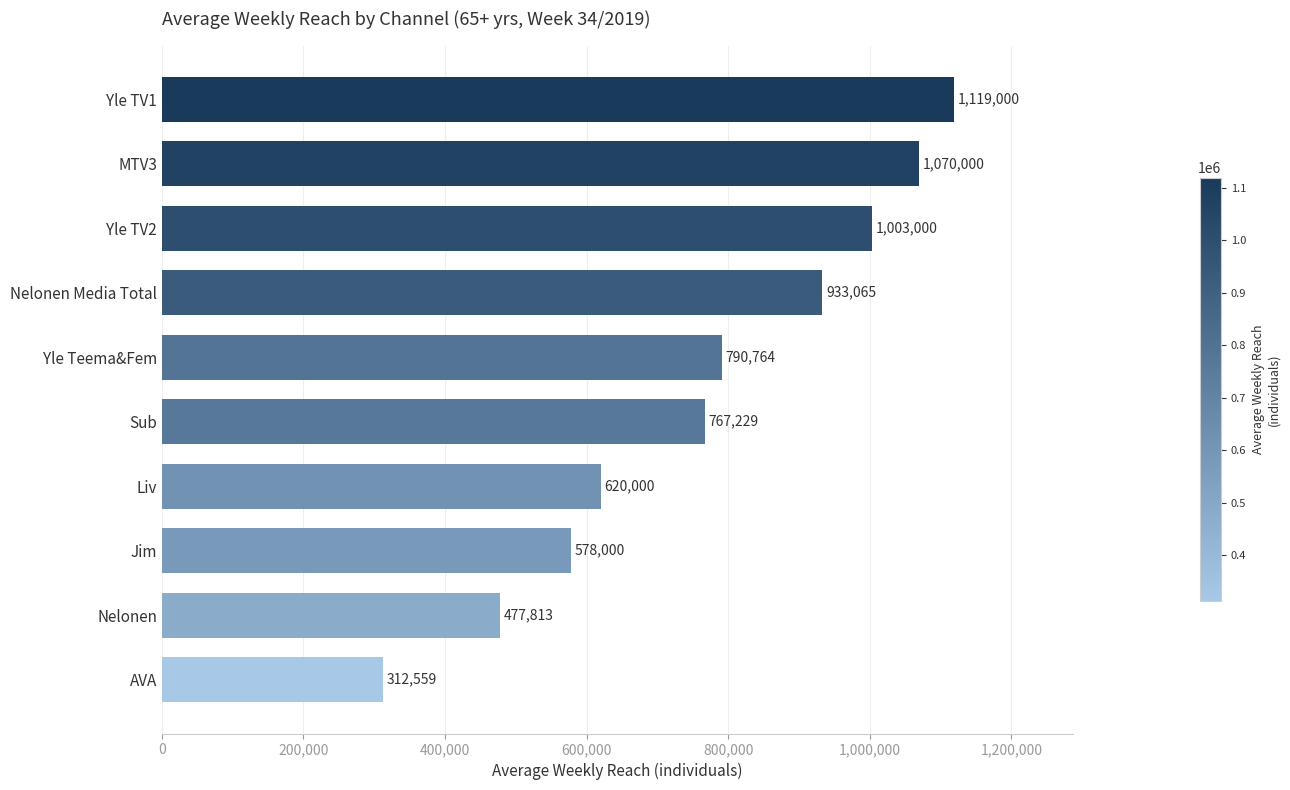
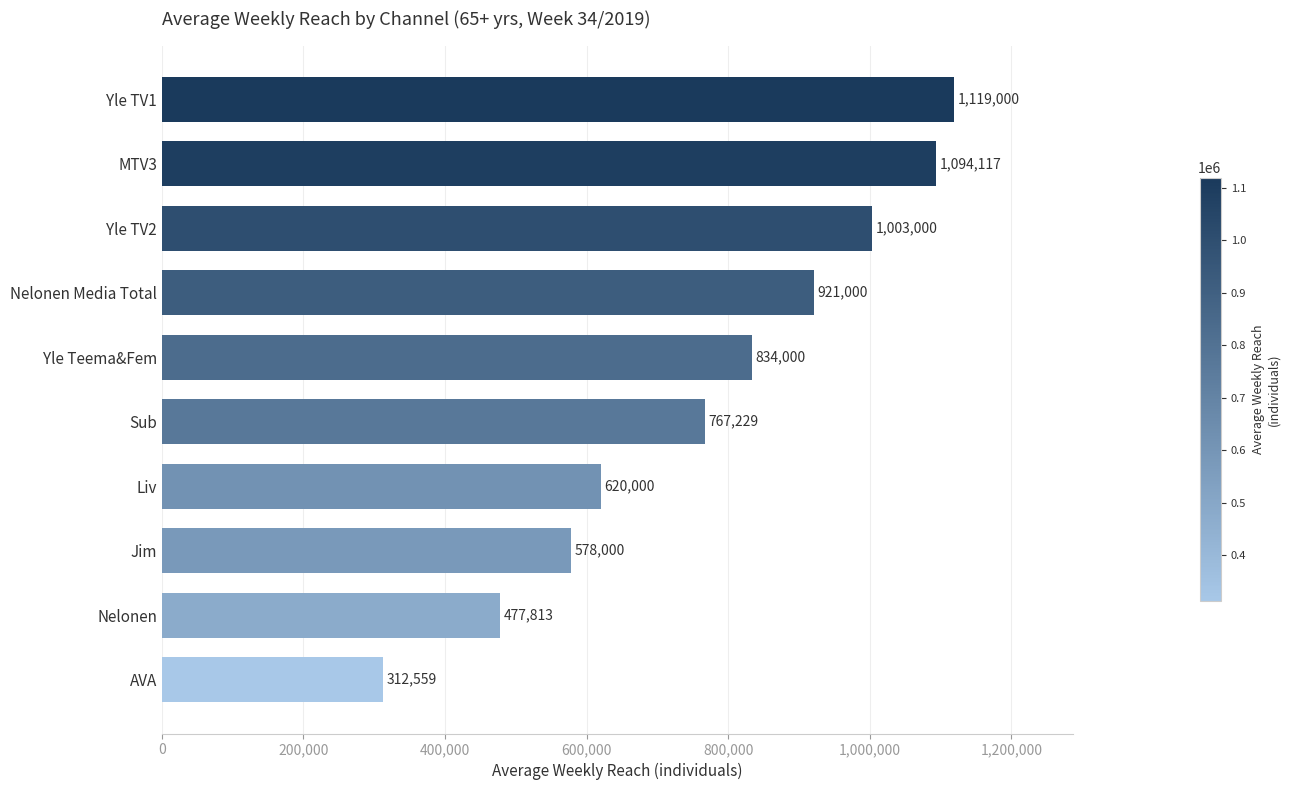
  {
    "Yle TV1": "1,119,000",
-   "MTV3": "1,070,000",
+   "MTV3": "1,094,117",
    "Yle TV2": "1,003,000",
-   "Nelonen Media Total": "933,065",
-   "Yle Teema&Fem": "790,764",
+   "Nelonen Media Total": "921,000",
+   "Yle Teema&Fem": "834,000",
    "Sub": "767,229",
    "Liv": "620,000",
    "Jim": "578,000",
    "Nelonen": "477,813",
    "AVA": "312,559"
  }
